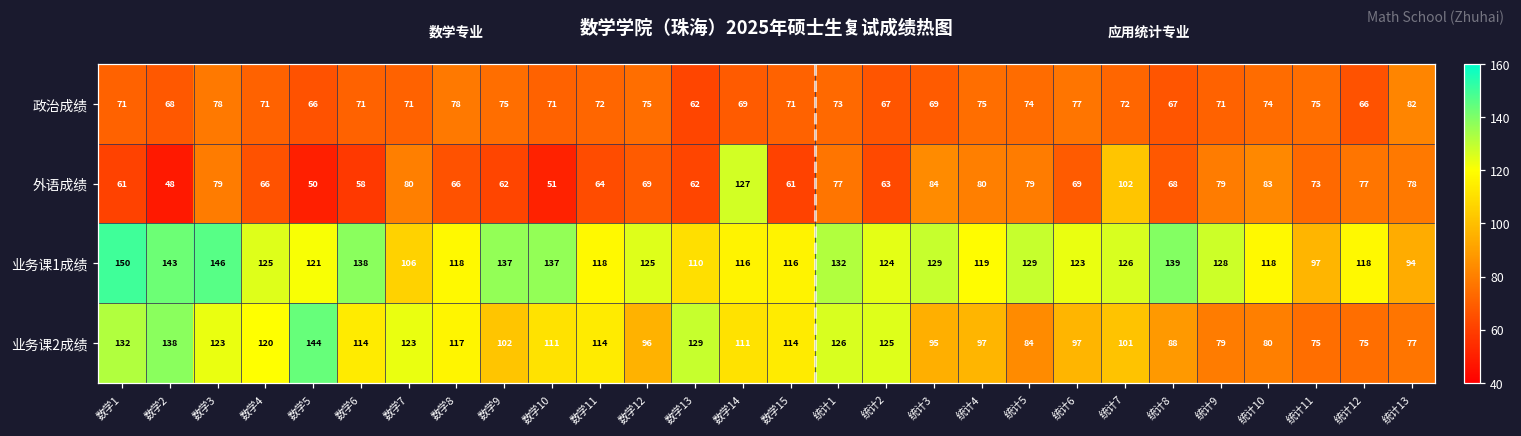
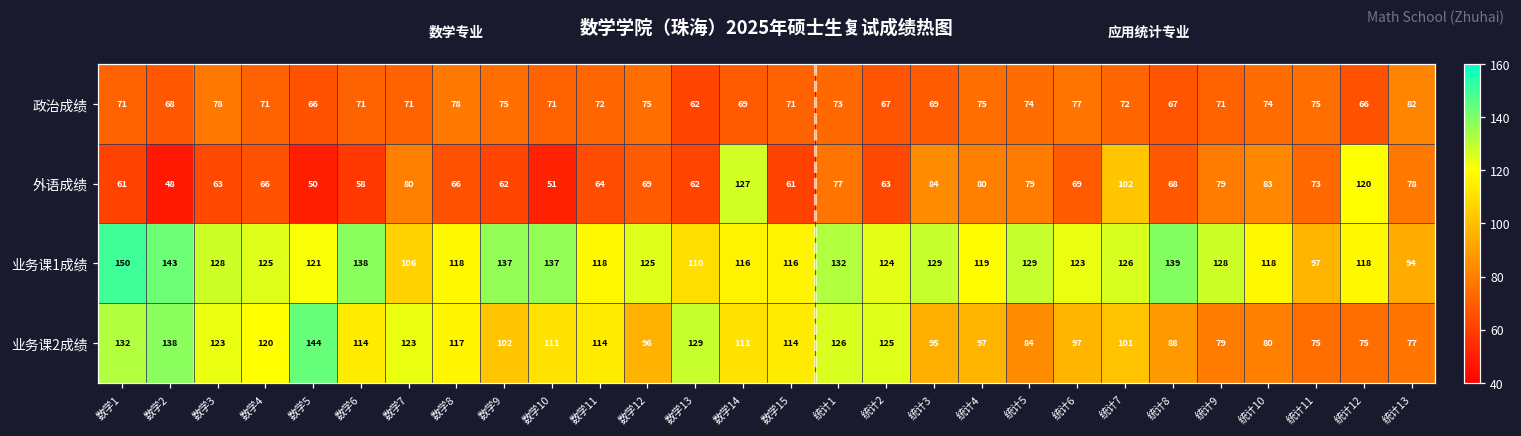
  {
    "政治成绩": {
      "数学1": 71,
      "数学2": 68,
      "数学3": 78,
      "数学4": 71,
      "数学5": 66,
      "数学6": 71,
      "数学7": 71,
      "数学8": 78,
      "数学9": 75,
      "数学10": 71,
      "数学11": 72,
      "数学12": 75,
      "数学13": 62,
      "数学14": 69,
      "数学15": 71,
      "统计1": 73,
      "统计2": 67,
      "统计3": 69,
      "统计4": 75,
      "统计5": 74,
      "统计6": 77,
      "统计7": 72,
      "统计8": 67,
      "统计9": 71,
      "统计10": 74,
      "统计11": 75,
      "统计12": 66,
      "统计13": 82
    },
    "外语成绩": {
      "数学1": 61,
      "数学2": 48,
-     "数学3": 79,
+     "数学3": 63,
      "数学4": 66,
      "数学5": 50,
      "数学6": 58,
      "数学7": 80,
      "数学8": 66,
      "数学9": 62,
      "数学10": 51,
      "数学11": 64,
      "数学12": 69,
      "数学13": 62,
      "数学14": 127,
      "数学15": 61,
      "统计1": 77,
      "统计2": 63,
      "统计3": 84,
      "统计4": 80,
      "统计5": 79,
      "统计6": 69,
      "统计7": 102,
      "统计8": 68,
      "统计9": 79,
      "统计10": 83,
      "统计11": 73,
-     "统计12": 77,
+     "统计12": 120,
      "统计13": 78
    },
    "业务课1成绩": {
      "数学1": 150,
      "数学2": 143,
-     "数学3": 146,
+     "数学3": 128,
      "数学4": 125,
      "数学5": 121,
      "数学6": 138,
      "数学7": 106,
      "数学8": 118,
      "数学9": 137,
      "数学10": 137,
      "数学11": 118,
      "数学12": 125,
      "数学13": 110,
      "数学14": 116,
      "数学15": 116,
      "统计1": 132,
      "统计2": 124,
      "统计3": 129,
      "统计4": 119,
      "统计5": 129,
      "统计6": 123,
      "统计7": 126,
      "统计8": 139,
      "统计9": 128,
      "统计10": 118,
      "统计11": 97,
      "统计12": 118,
      "统计13": 94
    },
    "业务课2成绩": {
      "数学1": 132,
      "数学2": 138,
      "数学3": 123,
      "数学4": 120,
      "数学5": 144,
      "数学6": 114,
      "数学7": 123,
      "数学8": 117,
      "数学9": 102,
      "数学10": 111,
      "数学11": 114,
      "数学12": 96,
      "数学13": 129,
      "数学14": 111,
      "数学15": 114,
      "统计1": 126,
      "统计2": 125,
      "统计3": 95,
      "统计4": 97,
      "统计5": 84,
      "统计6": 97,
      "统计7": 101,
      "统计8": 88,
      "统计9": 79,
      "统计10": 80,
      "统计11": 75,
      "统计12": 75,
      "统计13": 77
    }
  }
